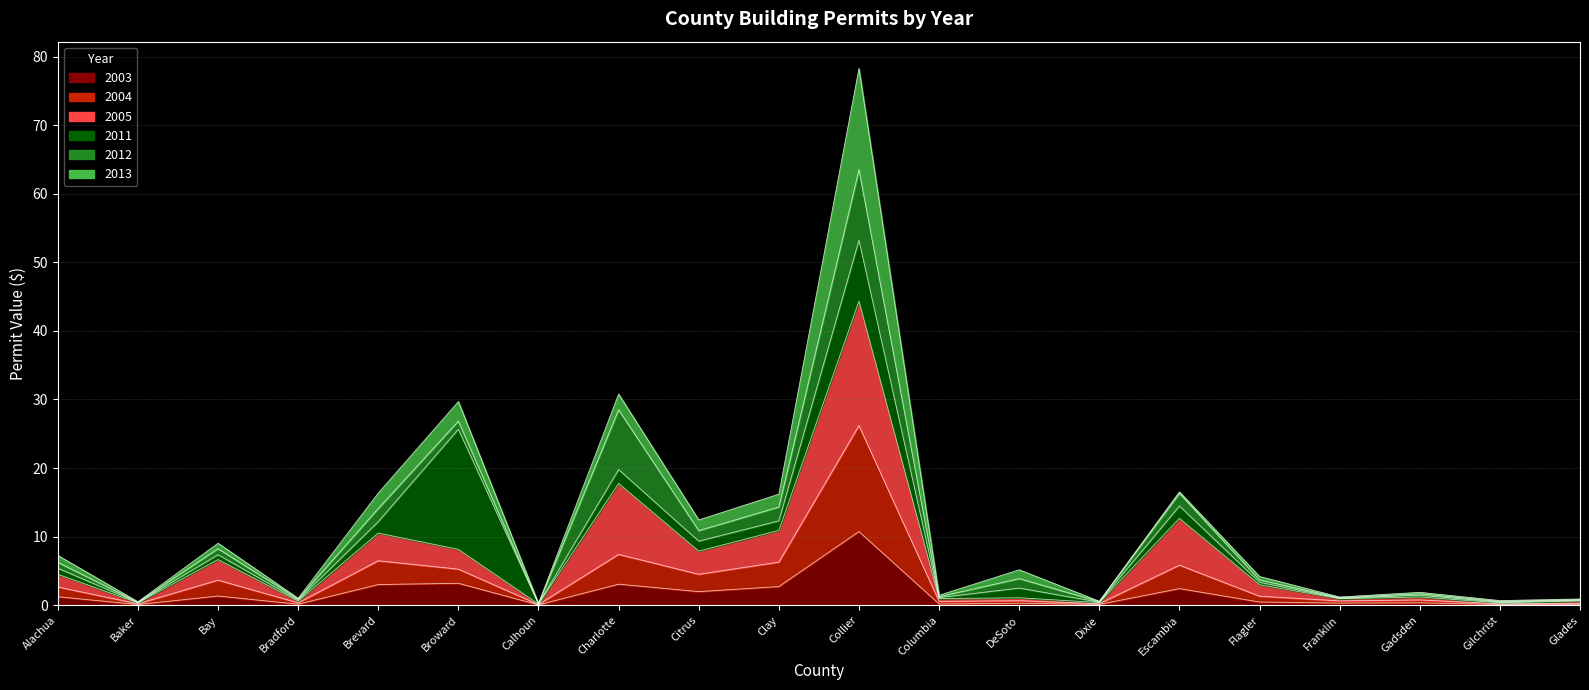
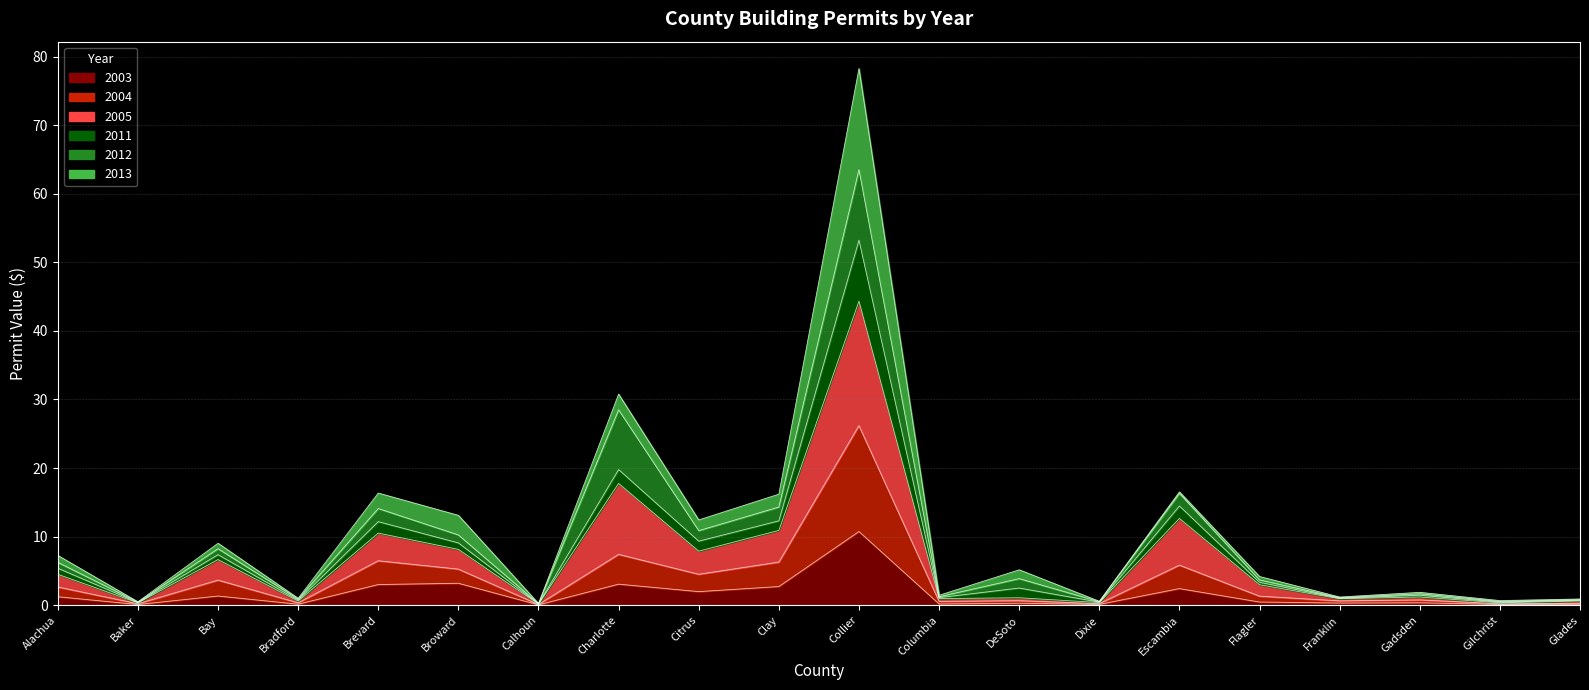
  {
    "2003": {
      "Alachua": 1,
      "Bay": 1,
      "Brevard": 3,
      "Broward": 3,
      "Charlotte": 3,
      "Citrus": 2,
      "Clay": 3,
      "Collier": 11,
      "Columbia": 0,
      "Escambia": 2,
      "Flagler": 0,
      "Gadsden": 0
    },
    "2004": {
      "Alachua": 1,
      "Bay": 2,
      "Brevard": 3,
      "Broward": 2,
      "Charlotte": 4,
      "Citrus": 3,
      "Clay": 4,
      "Collier": 15,
      "Columbia": 0,
      "Escambia": 3,
      "Flagler": 1,
      "Gadsden": 0
    },
    "2005": {
      "Alachua": 2,
      "Bay": 3,
      "Brevard": 4,
      "Broward": 3,
      "Charlotte": 10,
      "Citrus": 3,
      "Clay": 5,
      "Collier": 18,
      "DeSoto": 0,
      "Escambia": 7
    },
    "2011": {
      "Alachua": 1,
      "Bay": 1,
      "Brevard": 2,
-     "Broward": 18,
+     "Broward": 1,
      "Charlotte": 2,
      "Citrus": 1,
      "Clay": 1,
      "Collier": 9,
      "DeSoto": 1,
      "Escambia": 2
    },
    "2012": {
      "Alachua": 1,
      "Bay": 1,
      "Brevard": 2,
      "Broward": 1,
      "Charlotte": 9,
      "Citrus": 2,
      "Clay": 2,
      "Collier": 10,
      "DeSoto": 1
    },
    "2013": {
      "Alachua": 1,
      "Bay": 1,
      "Brevard": 2,
      "Broward": 3,
      "Charlotte": 2,
      "Citrus": 2,
      "Clay": 2,
      "Collier": 15,
      "DeSoto": 1,
      "Flagler": 1
    }
  }
